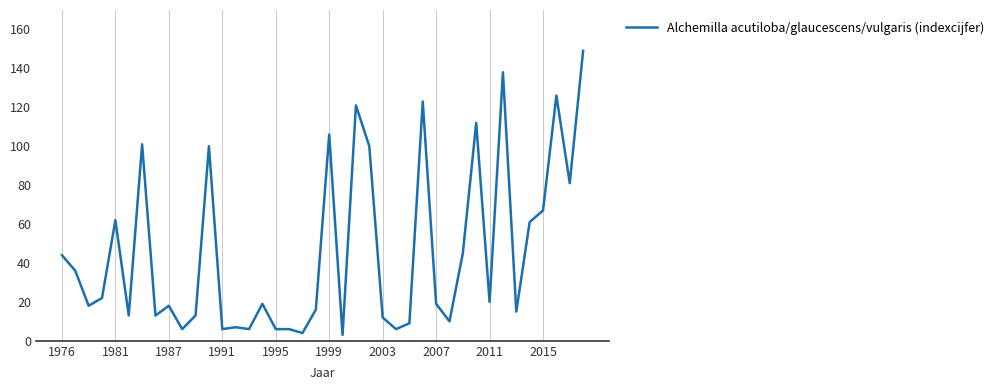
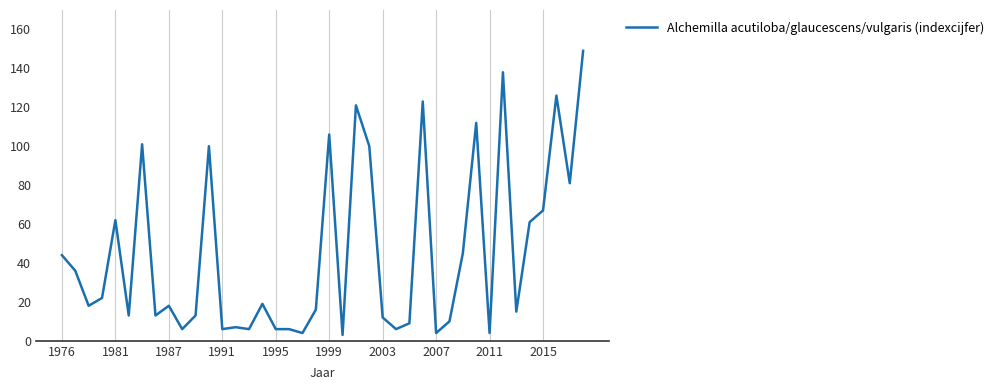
  {
    "1976": 44,
    "1981": 62,
    "1987": 18,
    "1991": 6,
    "1995": 6,
    "1999": 106,
    "2003": 12,
-   "2007": 19,
-   "2011": 20,
+   "2007": 4,
+   "2011": 4,
    "2015": 67
  }
